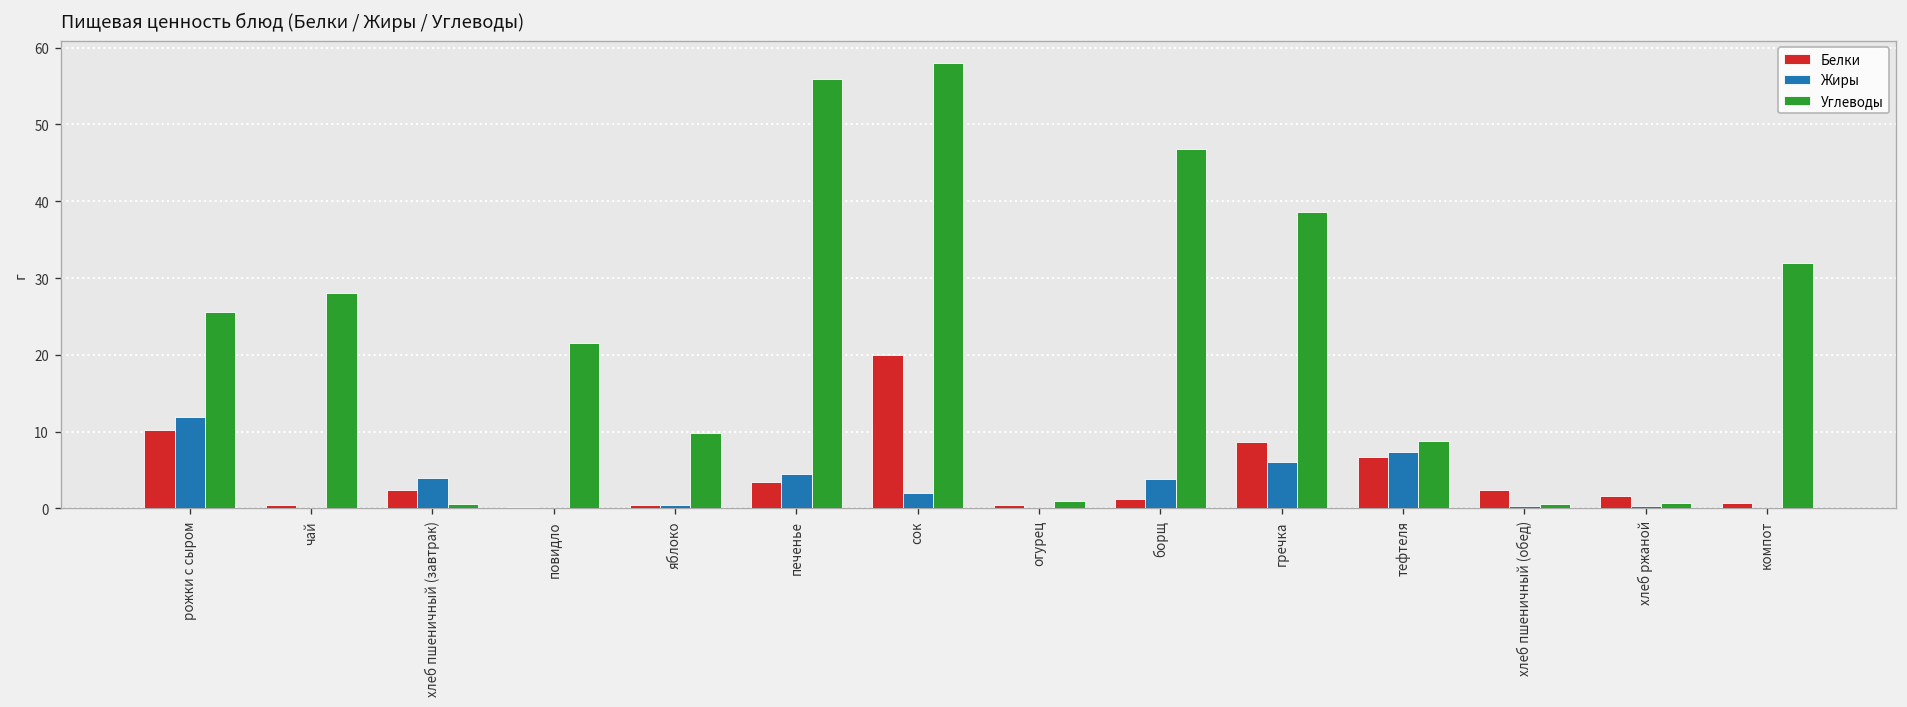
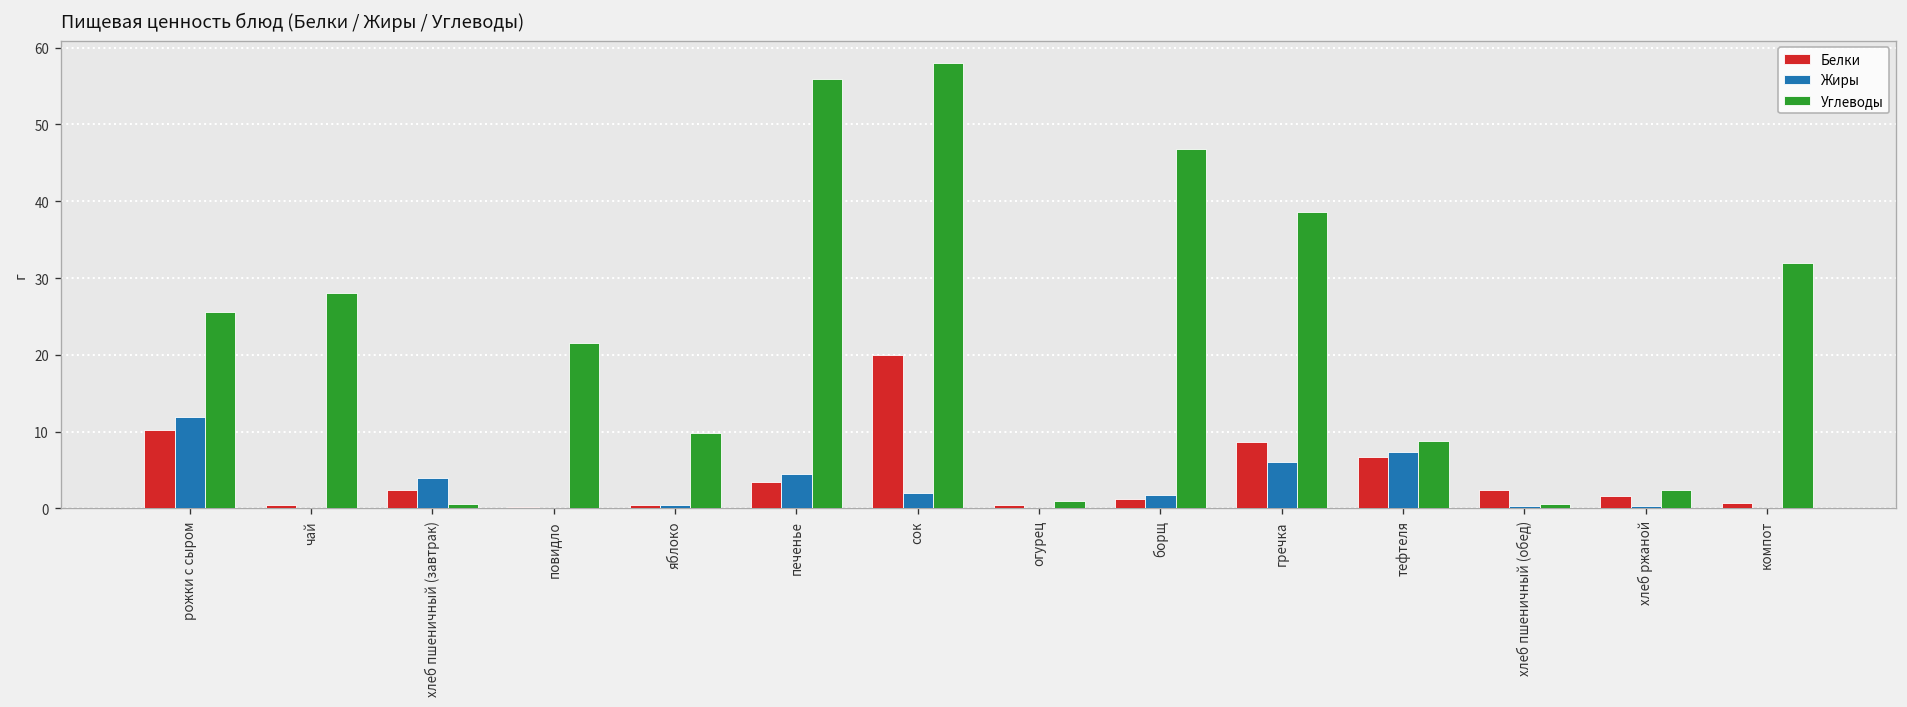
  {
    "Белки": {
      "рожки с сыром": 10,
      "чай": 0,
      "хлеб пшеничный (завтрак)": 2,
      "яблоко": 0,
      "печенье": 3,
      "сок": 20,
      "огурец": 0,
      "борщ": 1,
      "гречка": 9,
      "тефтеля": 7,
      "хлеб пшеничный (обед)": 2,
      "хлеб ржаной": 2,
      "компот": 1
    },
    "Жиры": {
      "рожки с сыром": 12,
      "чай": 0,
      "хлеб пшеничный (завтрак)": 4,
      "повидло": 0,
      "яблоко": 0,
      "печенье": 5,
      "сок": 2,
-     "борщ": 4,
+     "борщ": 2,
      "гречка": 6,
      "тефтеля": 7
    },
    "Углеводы": {
      "рожки с сыром": 26,
      "чай": 28,
      "хлеб пшеничный (завтрак)": 1,
      "повидло": 21,
      "яблоко": 10,
      "печенье": 56,
      "сок": 58,
      "огурец": 1,
      "борщ": 47,
      "гречка": 39,
      "тефтеля": 9,
      "хлеб пшеничный (обед)": 1,
-     "хлеб ржаной": 1,
+     "хлеб ржаной": 2,
      "компот": 32
    }
  }
